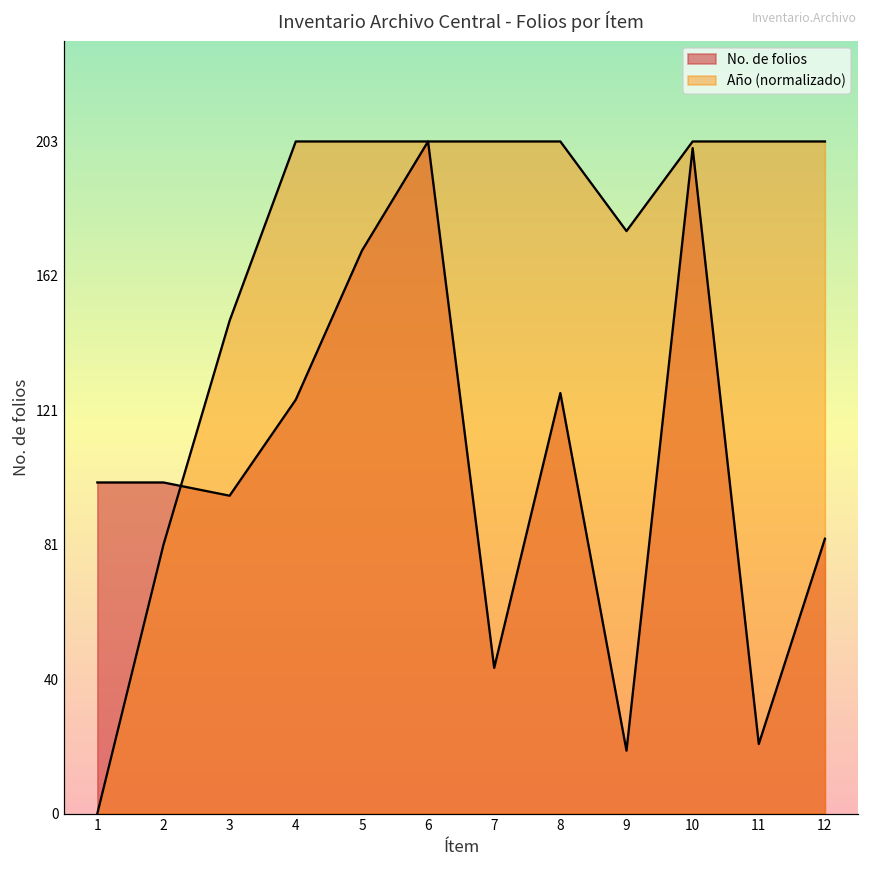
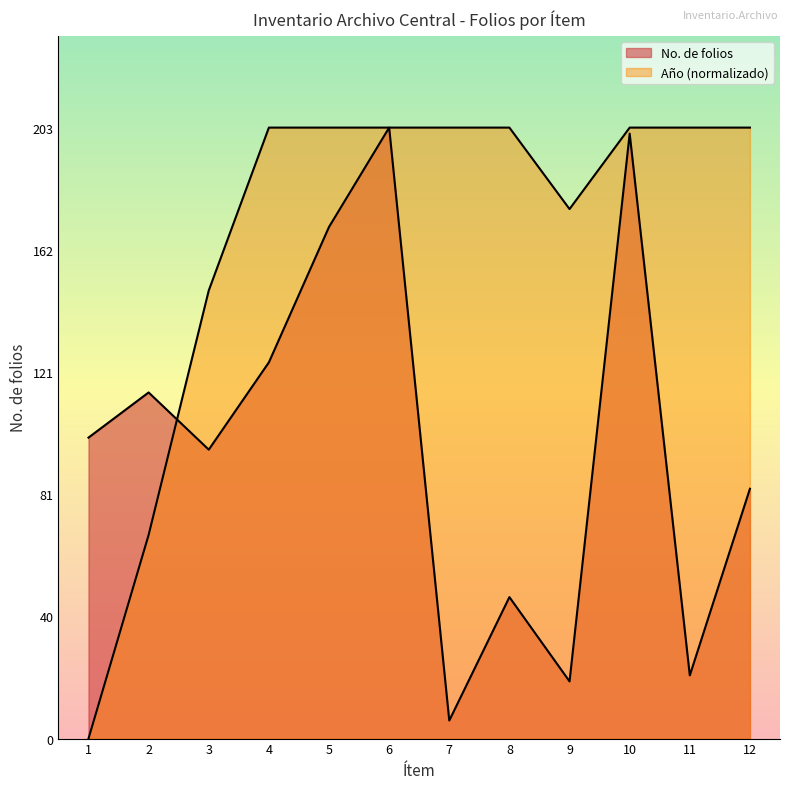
  {
    "No. de folios": {
      "1": 100,
-     "2": 100,
+     "2": 115,
      "3": 96,
      "4": 125,
      "5": 170,
-     "7": 44,
-     "8": 127,
+     "7": 6,
+     "8": 47,
      "9": 19,
      "10": 201,
      "11": 21,
      "12": 83
    },
    "Año (normalizado)": {
      "1": 0,
-     "2": 81,
+     "2": 68,
      "3": 149,
      "4": 203,
      "5": 203,
      "7": 203,
      "8": 203,
      "9": 176,
      "10": 203,
      "11": 203,
      "12": 203
    }
  }
